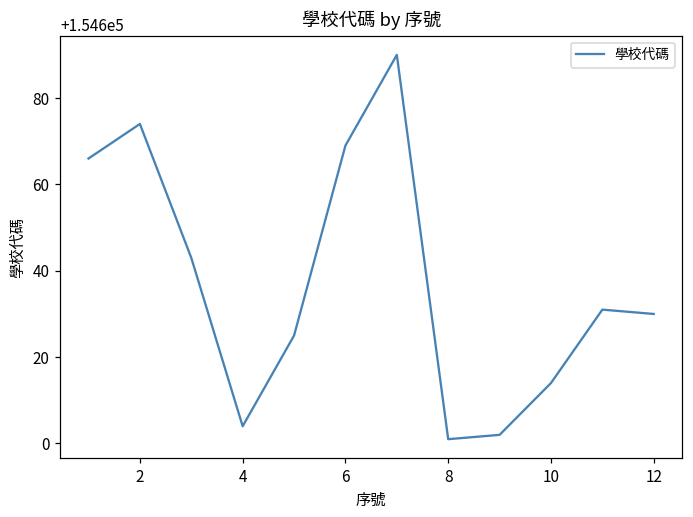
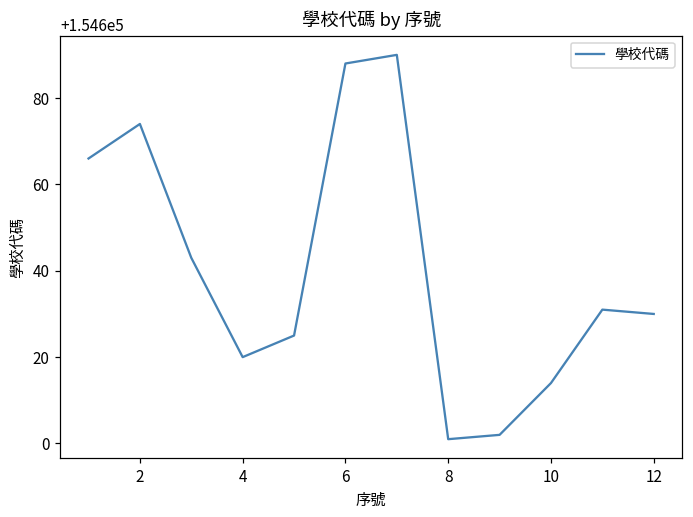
  {
    "2": 154674,
-   "4": 154604,
-   "6": 154669,
+   "4": 154620,
+   "6": 154688,
    "8": 154601,
    "10": 154614,
    "12": 154630
  }
